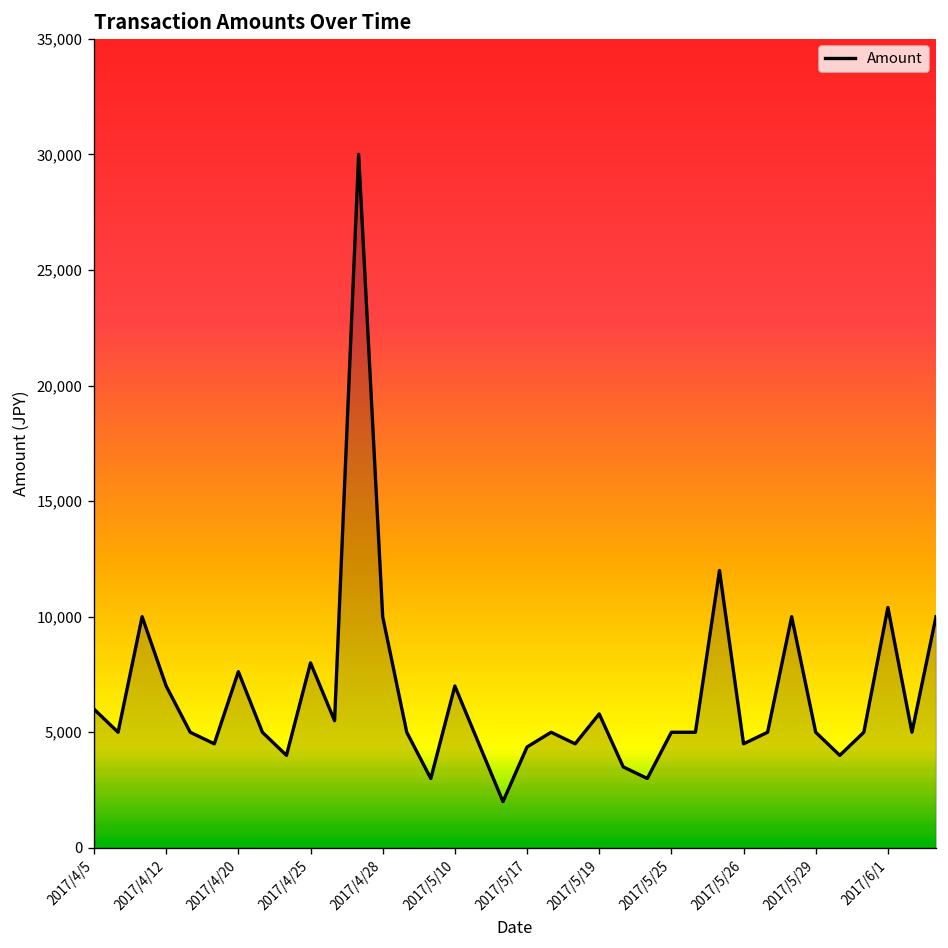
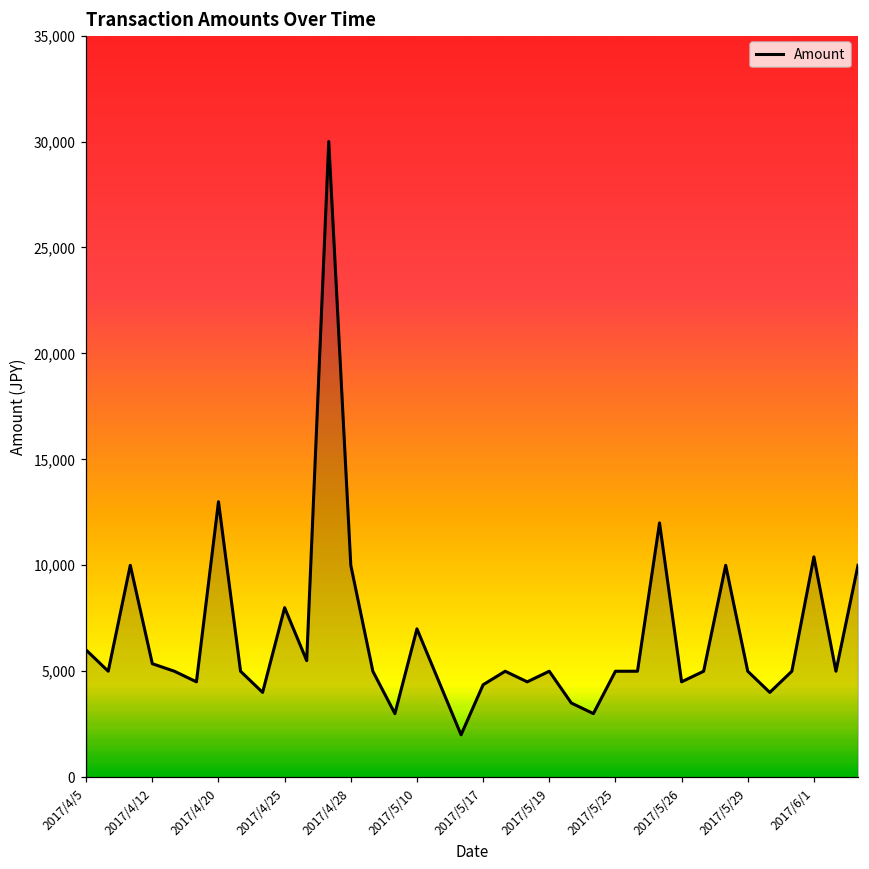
  {
    "2017/4/5": "6,000",
-   "2017/4/12": "7,000",
-   "2017/4/20": "7,600",
+   "2017/4/12": "5,400",
+   "2017/4/20": "13,000",
    "2017/4/28": "10,000",
    "2017/5/10": "7,000",
    "2017/5/17": "4,400",
-   "2017/5/19": "5,800",
+   "2017/5/19": "5,000",
    "2017/6/1": "10,400"
  }
